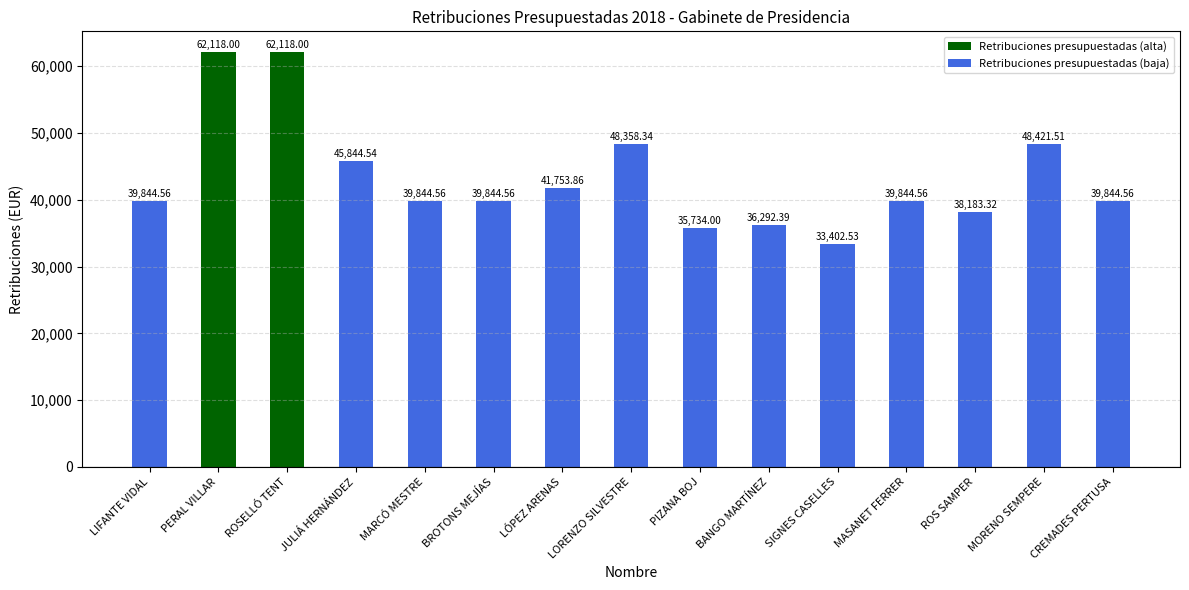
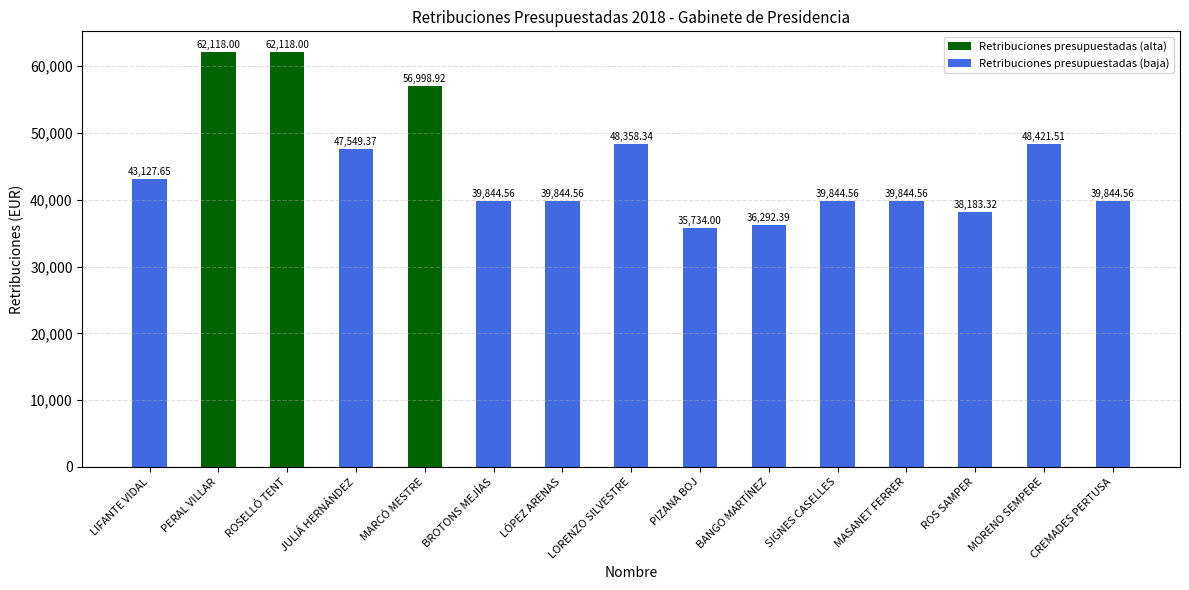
  {
-   "LIFANTE VIDAL": "39,844.56",
+   "LIFANTE VIDAL": "43,127.65",
    "PERAL VILLAR": "62,118.00",
    "ROSELLÓ TENT": "62,118.00",
-   "JULIÁ HERNÁNDEZ": "45,844.54",
-   "MARCÓ MESTRE": "39,844.56",
+   "JULIÁ HERNÁNDEZ": "47,549.37",
+   "MARCÓ MESTRE": "56,998.92",
    "BROTONS MEJÍAS": "39,844.56",
-   "LÓPEZ ARENAS": "41,753.86",
+   "LÓPEZ ARENAS": "39,844.56",
    "LORENZO SILVESTRE": "48,358.34",
    "PIZANA BOJ": "35,734.00",
    "BANGO MARTÍNEZ": "36,292.39",
-   "SIGNES CASELLES": "33,402.53",
+   "SIGNES CASELLES": "39,844.56",
    "MASANET FERRER": "39,844.56",
    "ROS SAMPER": "38,183.32",
    "MORENO SEMPERE": "48,421.51",
    "CREMADES PERTUSA": "39,844.56"
  }
